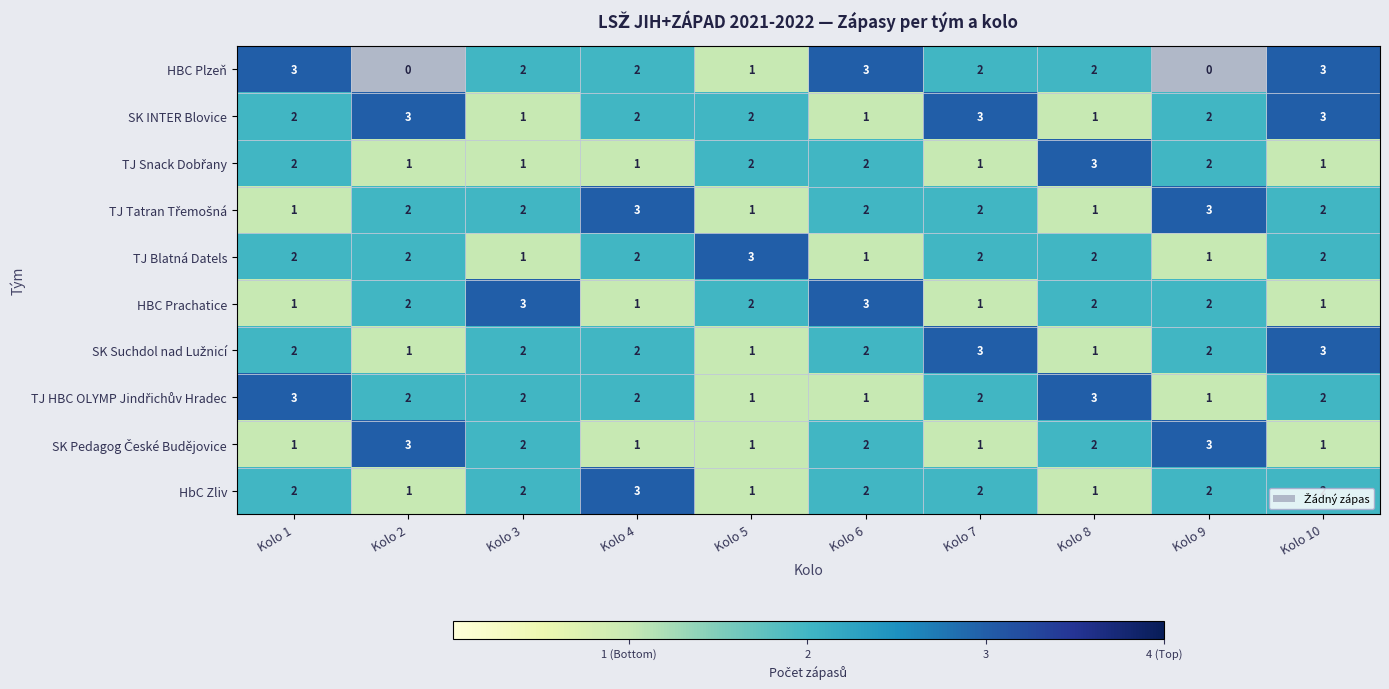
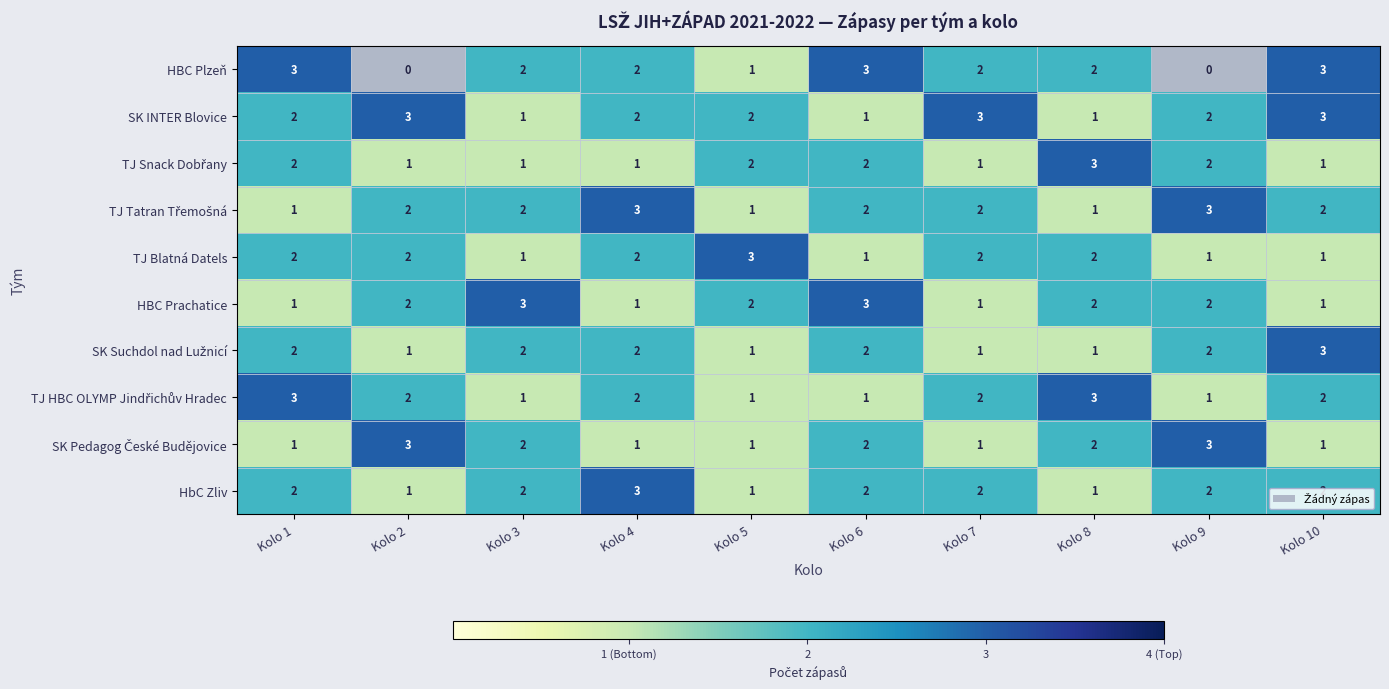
  {
    "HBC Plzeň": {
      "Kolo 1": 3,
      "Kolo 2": 0,
      "Kolo 3": 2,
      "Kolo 4": 2,
      "Kolo 5": 1,
      "Kolo 6": 3,
      "Kolo 7": 2,
      "Kolo 8": 2,
      "Kolo 9": 0,
      "Kolo 10": 3
    },
    "SK INTER Blovice": {
      "Kolo 1": 2,
      "Kolo 2": 3,
      "Kolo 3": 1,
      "Kolo 4": 2,
      "Kolo 5": 2,
      "Kolo 6": 1,
      "Kolo 7": 3,
      "Kolo 8": 1,
      "Kolo 9": 2,
      "Kolo 10": 3
    },
    "TJ Snack Dobřany": {
      "Kolo 1": 2,
      "Kolo 2": 1,
      "Kolo 3": 1,
      "Kolo 4": 1,
      "Kolo 5": 2,
      "Kolo 6": 2,
      "Kolo 7": 1,
      "Kolo 8": 3,
      "Kolo 9": 2,
      "Kolo 10": 1
    },
    "TJ Tatran Třemošná": {
      "Kolo 1": 1,
      "Kolo 2": 2,
      "Kolo 3": 2,
      "Kolo 4": 3,
      "Kolo 5": 1,
      "Kolo 6": 2,
      "Kolo 7": 2,
      "Kolo 8": 1,
      "Kolo 9": 3,
      "Kolo 10": 2
    },
    "TJ Blatná Datels": {
      "Kolo 1": 2,
      "Kolo 2": 2,
      "Kolo 3": 1,
      "Kolo 4": 2,
      "Kolo 5": 3,
      "Kolo 6": 1,
      "Kolo 7": 2,
      "Kolo 8": 2,
      "Kolo 9": 1,
-     "Kolo 10": 2
+     "Kolo 10": 1
    },
    "HBC Prachatice": {
      "Kolo 1": 1,
      "Kolo 2": 2,
      "Kolo 3": 3,
      "Kolo 4": 1,
      "Kolo 5": 2,
      "Kolo 6": 3,
      "Kolo 7": 1,
      "Kolo 8": 2,
      "Kolo 9": 2,
      "Kolo 10": 1
    },
    "SK Suchdol nad Lužnicí": {
      "Kolo 1": 2,
      "Kolo 2": 1,
      "Kolo 3": 2,
      "Kolo 4": 2,
      "Kolo 5": 1,
      "Kolo 6": 2,
-     "Kolo 7": 3,
+     "Kolo 7": 1,
      "Kolo 8": 1,
      "Kolo 9": 2,
      "Kolo 10": 3
    },
    "TJ HBC OLYMP Jindřichův Hradec": {
      "Kolo 1": 3,
      "Kolo 2": 2,
-     "Kolo 3": 2,
+     "Kolo 3": 1,
      "Kolo 4": 2,
      "Kolo 5": 1,
      "Kolo 6": 1,
      "Kolo 7": 2,
      "Kolo 8": 3,
      "Kolo 9": 1,
      "Kolo 10": 2
    },
    "SK Pedagog České Budějovice": {
      "Kolo 1": 1,
      "Kolo 2": 3,
      "Kolo 3": 2,
      "Kolo 4": 1,
      "Kolo 5": 1,
      "Kolo 6": 2,
      "Kolo 7": 1,
      "Kolo 8": 2,
      "Kolo 9": 3,
      "Kolo 10": 1
    },
    "HbC Zliv": {
      "Kolo 1": 2,
      "Kolo 2": 1,
      "Kolo 3": 2,
      "Kolo 4": 3,
      "Kolo 5": 1,
      "Kolo 6": 2,
      "Kolo 7": 2,
      "Kolo 8": 1,
      "Kolo 9": 2
    }
  }
